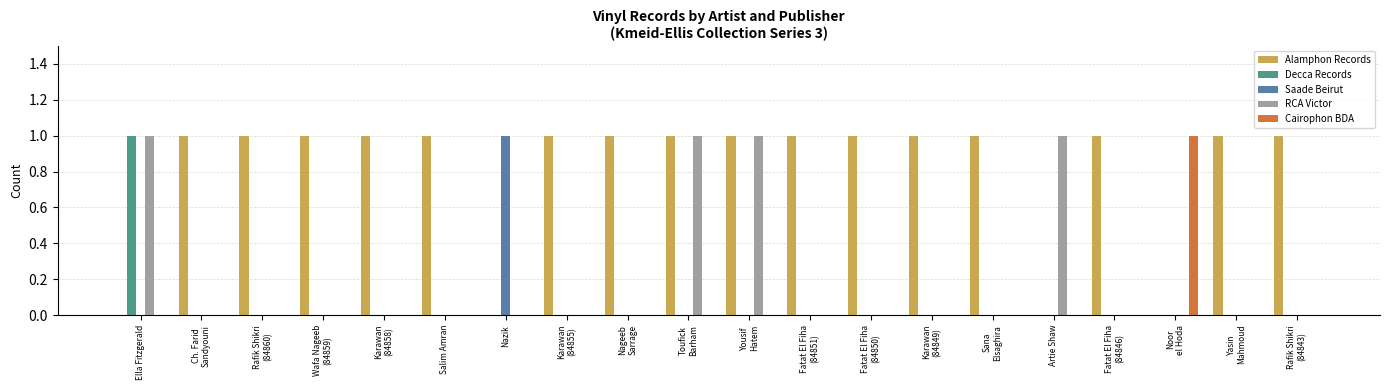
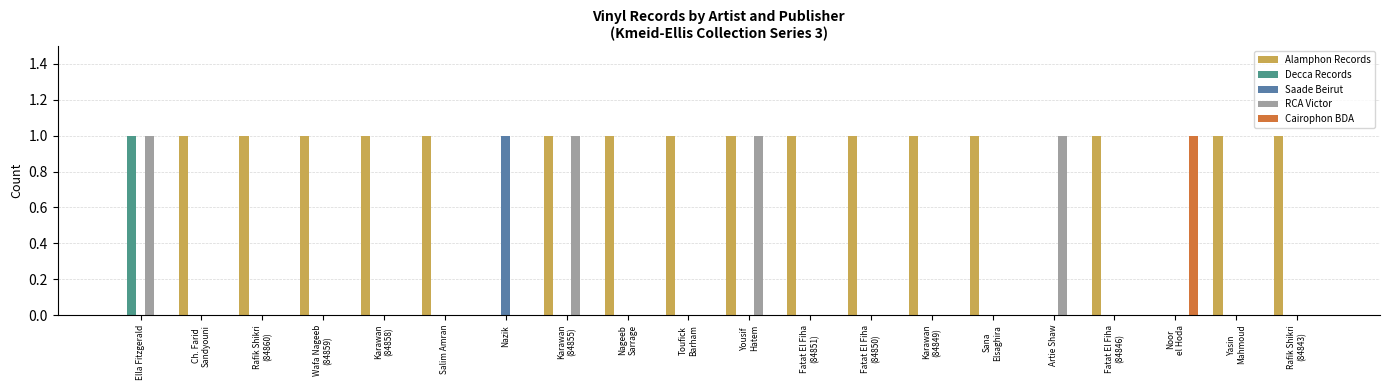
  {
    "RCA Victor": {
      "Ella Fitzgerald": 1,
      "Ch. Farid Sandyouni": 0,
      "Rafik Shikri (84860)": 0,
      "Wafa Nageeb (84859)": 0,
      "Karawan (84858)": 0,
      "Salim Amran": 0,
      "Nazik": 0,
-     "Karawan (84855)": 0,
+     "Karawan (84855)": 1,
      "Nageeb Sarrage": 0,
-     "Toufick Barham": 1,
+     "Toufick Barham": 0,
      "Yousif Hatem": 1,
      "Fatat El Fiha (84851)": 0,
      "Fatat El Fiha (84850)": 0,
      "Karawan (84849)": 0,
      "Sana Elsaghira": 0,
      "Artie Shaw": 1,
      "Fatat El Fiha (84846)": 0,
      "Noor el Hoda": 0,
      "Yasin Mahmoud": 0,
      "Rafik Shikri (84843)": 0
    }
  }
